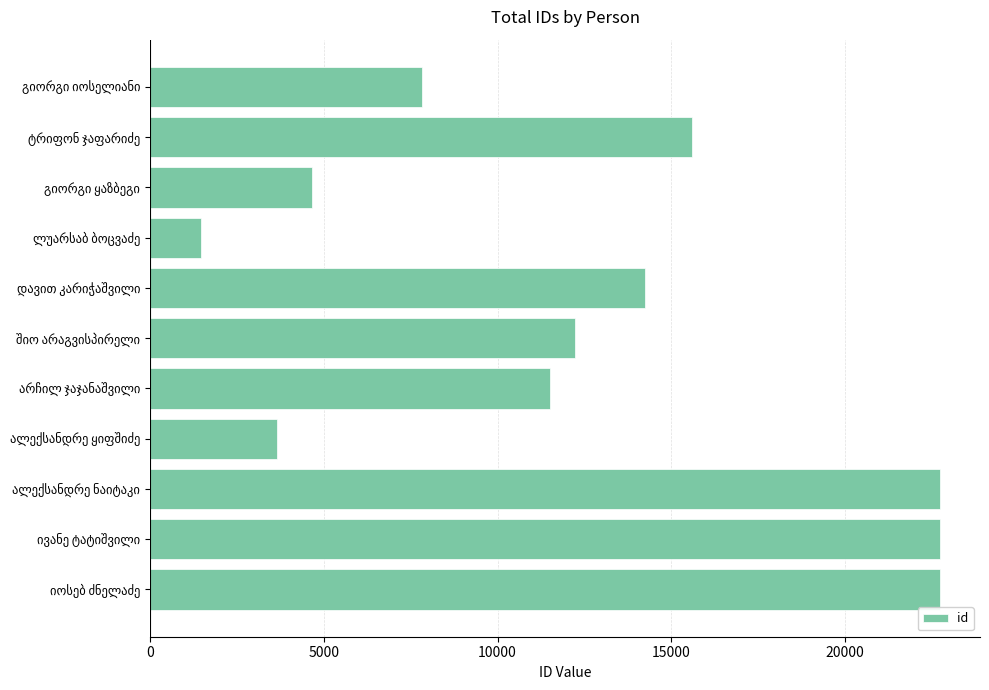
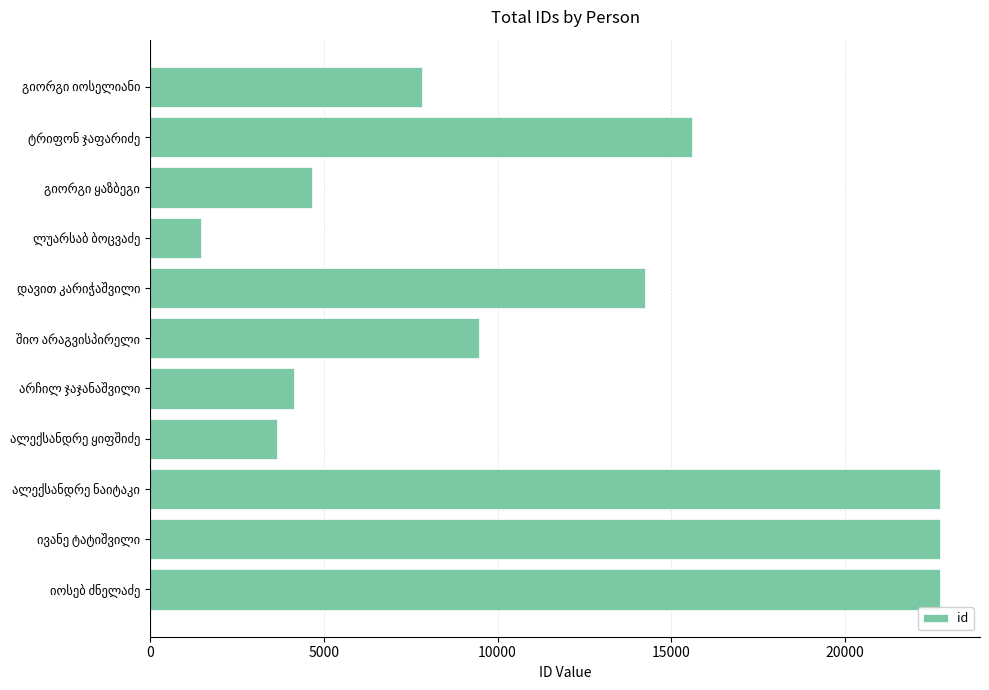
  {
    "გიორგი იოსელიანი": 7800,
    "ტრიფონ ჯაფარიძე": 15600,
    "გიორგი ყაზბეგი": 4700,
    "ლუარსაბ ბოცვაძე": 1500,
    "დავით კარიჭაშვილი": 14200,
-   "შიო არაგვისპირელი": 12200,
-   "არჩილ ჯაჯანაშვილი": 11500,
+   "შიო არაგვისპირელი": 9500,
+   "არჩილ ჯაჯანაშვილი": 4100,
    "ალექსანდრე ყიფშიძე": 3600,
    "ალექსანდრე ნაიტაკი": 22700,
    "ივანე ტატიშვილი": 22700,
    "იოსებ ძნელაძე": 22700
  }
